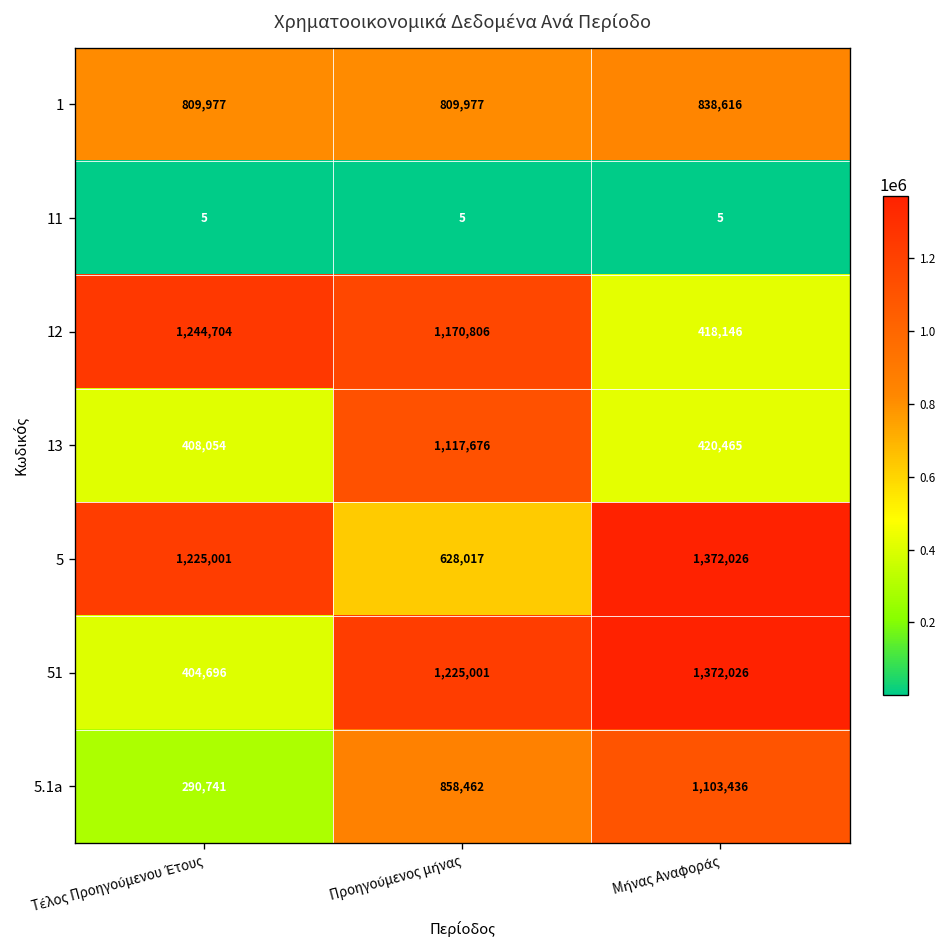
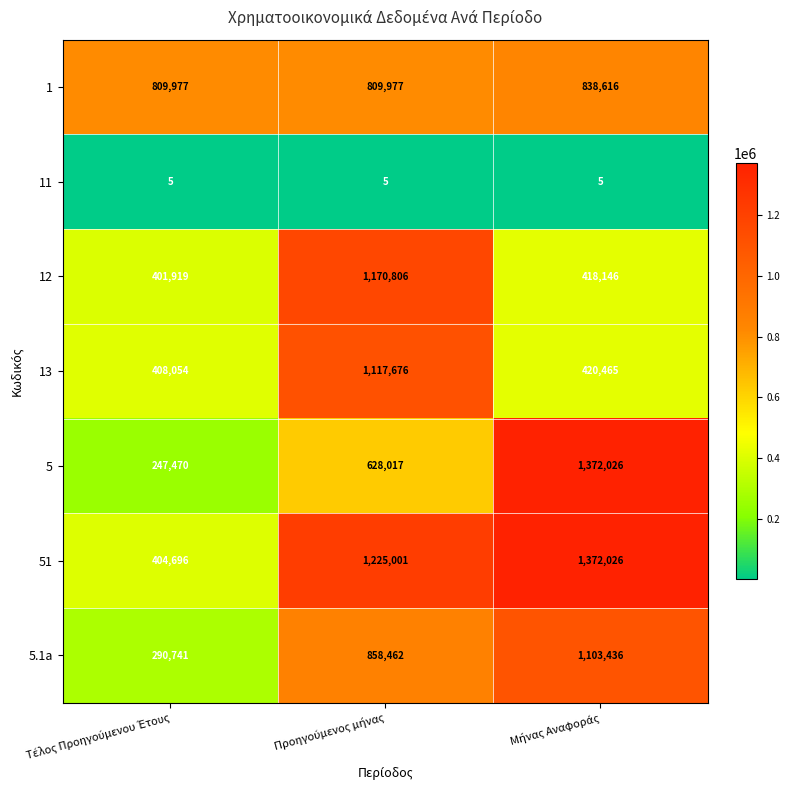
  {
    "1": {
      "Τέλος Προηγούμενου Έτους": "809,977",
      "Προηγούμενος μήνας": "809,977",
      "Μήνας Αναφοράς": "838,616"
    },
    "11": {
      "Τέλος Προηγούμενου Έτους": "5",
      "Προηγούμενος μήνας": "5",
      "Μήνας Αναφοράς": "5"
    },
    "12": {
-     "Τέλος Προηγούμενου Έτους": "1,244,704",
+     "Τέλος Προηγούμενου Έτους": "401,919",
      "Προηγούμενος μήνας": "1,170,806",
      "Μήνας Αναφοράς": "418,146"
    },
    "13": {
      "Τέλος Προηγούμενου Έτους": "408,054",
      "Προηγούμενος μήνας": "1,117,676",
      "Μήνας Αναφοράς": "420,465"
    },
    "5": {
-     "Τέλος Προηγούμενου Έτους": "1,225,001",
+     "Τέλος Προηγούμενου Έτους": "247,470",
      "Προηγούμενος μήνας": "628,017",
      "Μήνας Αναφοράς": "1,372,026"
    },
    "51": {
      "Τέλος Προηγούμενου Έτους": "404,696",
      "Προηγούμενος μήνας": "1,225,001",
      "Μήνας Αναφοράς": "1,372,026"
    },
    "5.1a": {
      "Τέλος Προηγούμενου Έτους": "290,741",
      "Προηγούμενος μήνας": "858,462",
      "Μήνας Αναφοράς": "1,103,436"
    }
  }
